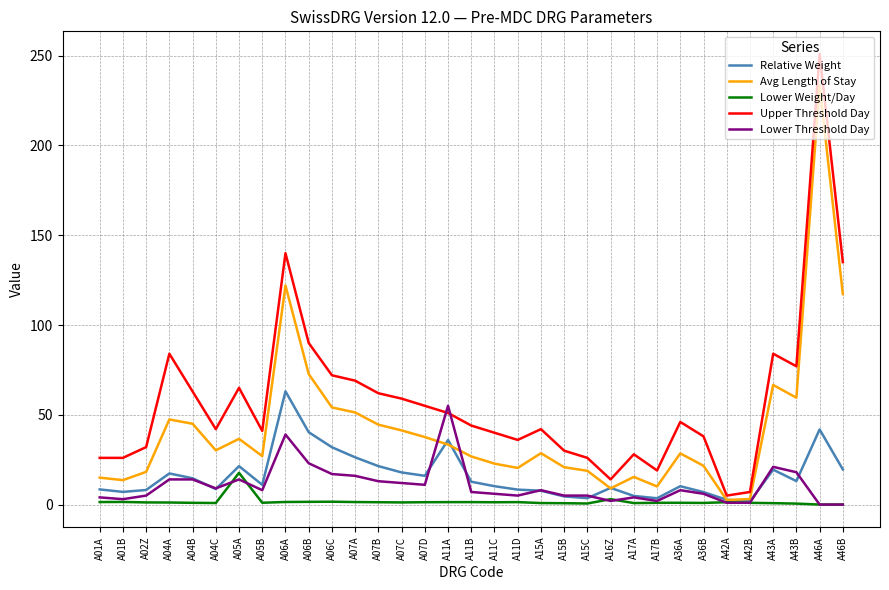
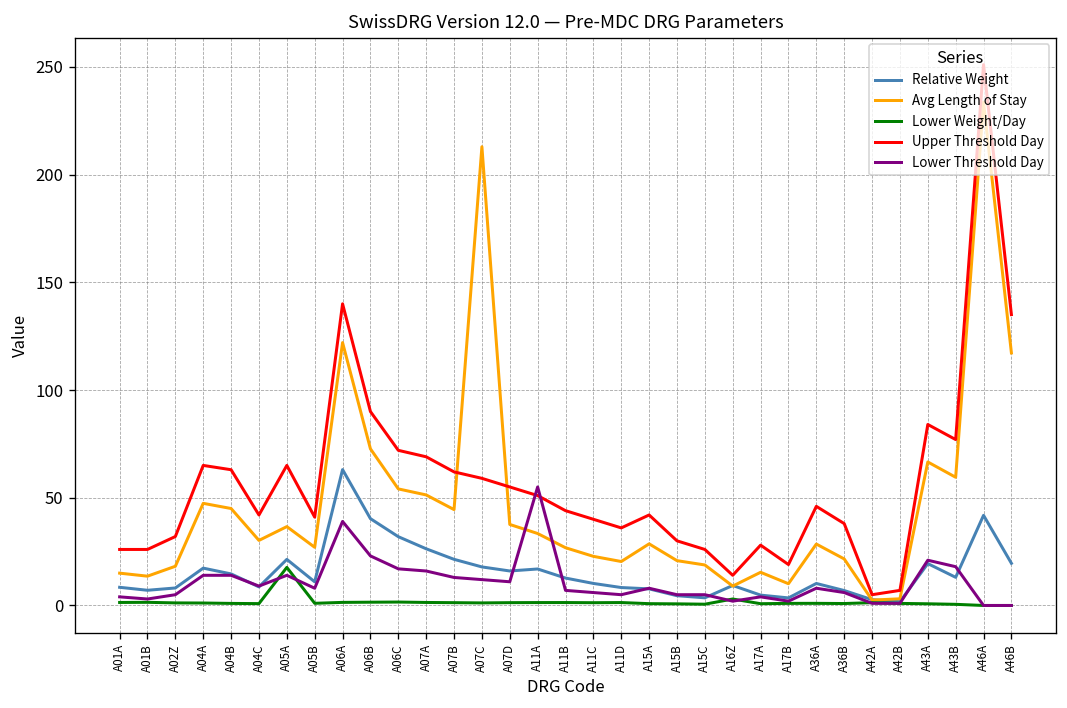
  {
    "Relative Weight": {
      "A01A": 8,
      "A01B": 7,
      "A02Z": 8,
      "A04A": 17,
      "A05A": 21,
      "A05B": 11,
      "A06A": 63,
      "A06B": 40,
      "A06C": 32,
      "A07A": 26,
      "A07B": 21,
      "A07C": 18,
      "A07D": 16,
-     "A11A": 36,
+     "A11A": 17,
      "A11B": 13,
      "A11C": 10,
      "A11D": 8,
      "A15C": 4,
      "A17B": 4,
      "A36A": 10,
      "A43A": 19,
      "A43B": 13,
      "A46A": 42,
      "A46B": 20
    },
    "Avg Length of Stay": {
      "A01A": 15,
      "A01B": 14,
      "A02Z": 18,
      "A04A": 47,
      "A04B": 45,
      "A04C": 30,
      "A05A": 37,
      "A05B": 27,
      "A06A": 122,
      "A06B": 73,
      "A06C": 54,
      "A07A": 51,
      "A07B": 45,
-     "A07C": 41,
+     "A07C": 213,
      "A07D": 38,
      "A11A": 33,
      "A11B": 27,
      "A11C": 23,
      "A11D": 20,
      "A15A": 29,
      "A15B": 21,
      "A15C": 19,
      "A17A": 15,
      "A17B": 10,
      "A36A": 29,
      "A36B": 22,
      "A43A": 67,
      "A43B": 60,
      "A46B": 117
    },
    "Lower Weight/Day": {
      "A01A": 1,
      "A01B": 1,
      "A02Z": 1,
      "A04A": 1,
      "A04B": 1,
      "A04C": 1,
      "A05A": 18,
      "A05B": 1,
      "A06A": 1,
      "A06B": 2,
      "A06C": 2,
      "A07A": 1,
      "A07B": 1,
      "A07C": 1,
      "A07D": 1,
      "A11A": 1,
      "A11B": 1,
      "A11C": 1,
      "A11D": 1,
      "A15A": 1,
      "A15B": 1,
      "A15C": 1,
      "A17A": 1,
      "A36A": 1,
      "A36B": 1,
      "A43A": 1,
      "A43B": 1
    },
    "Upper Threshold Day": {
      "A01A": 26,
      "A01B": 26,
      "A02Z": 32,
-     "A04A": 84,
+     "A04A": 65,
      "A04B": 63,
      "A04C": 42,
      "A05A": 65,
      "A05B": 41,
      "A06A": 140,
      "A06B": 90,
      "A06C": 72,
      "A07A": 69,
      "A07B": 62,
      "A07C": 59,
      "A07D": 55,
      "A11A": 51,
      "A11B": 44,
      "A11C": 40,
      "A11D": 36,
      "A15A": 42,
      "A15B": 30,
      "A15C": 26,
      "A16Z": 14,
      "A17A": 28,
      "A17B": 19,
      "A36A": 46,
      "A36B": 38,
      "A42A": 5,
      "A42B": 7,
      "A43A": 84,
      "A43B": 77,
      "A46B": 135
    },
    "Lower Threshold Day": {
      "A01A": 4,
      "A01B": 3,
      "A02Z": 5,
      "A04A": 14,
      "A05A": 14,
      "A05B": 8,
      "A06A": 39,
      "A06B": 23,
      "A06C": 17,
      "A07A": 16,
      "A07B": 13,
      "A07C": 12,
      "A07D": 11,
      "A11A": 55,
      "A11B": 7,
      "A11C": 6,
      "A11D": 5,
      "A15C": 5,
      "A36A": 8,
      "A43A": 21,
      "A43B": 18
    }
  }
